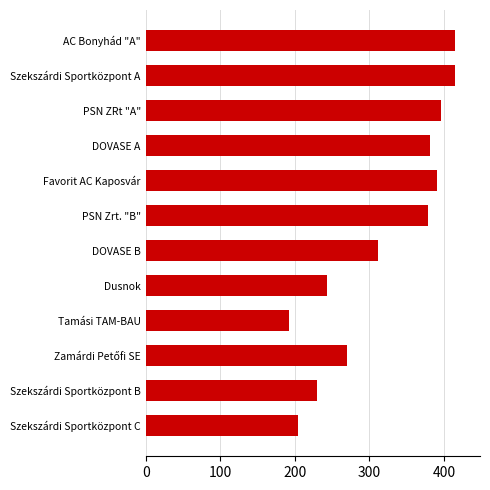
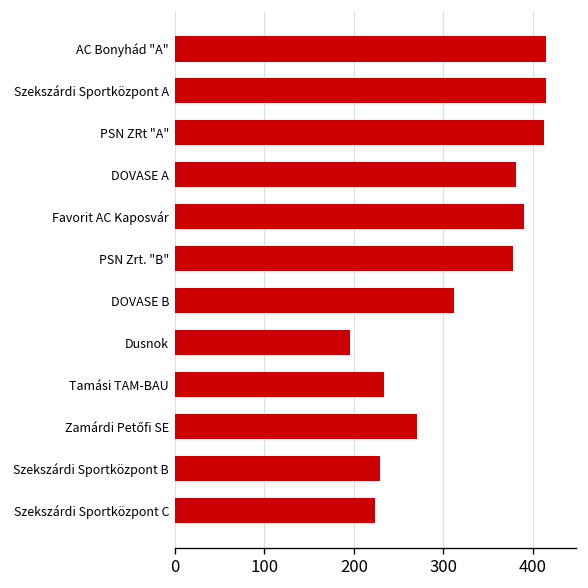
  {
    "AC Bonyhád \"A\"": 420,
    "Szekszárdi Sportközpont A": 420,
-   "PSN ZRt \"A\"": 400,
+   "PSN ZRt \"A\"": 410,
    "DOVASE A": 380,
    "Favorit AC Kaposvár": 390,
    "PSN Zrt. \"B\"": 380,
    "DOVASE B": 310,
-   "Dusnok": 240,
-   "Tamási TAM-BAU": 190,
+   "Dusnok": 200,
+   "Tamási TAM-BAU": 230,
    "Zamárdi Petőfi SE": 270,
    "Szekszárdi Sportközpont B": 230,
-   "Szekszárdi Sportközpont C": 200
+   "Szekszárdi Sportközpont C": 220
  }
